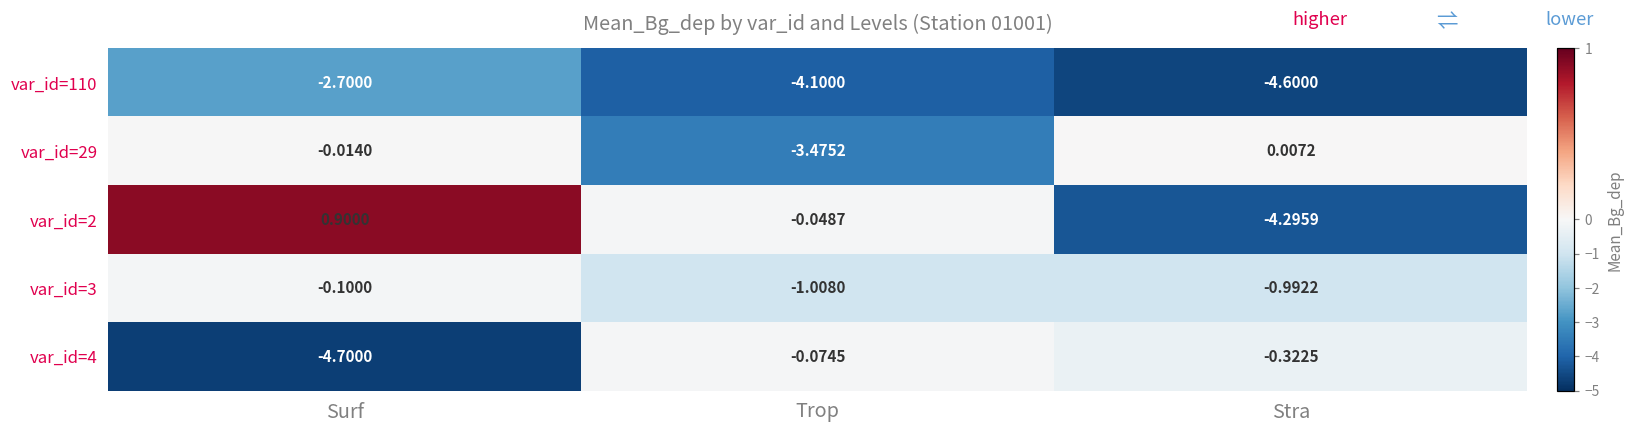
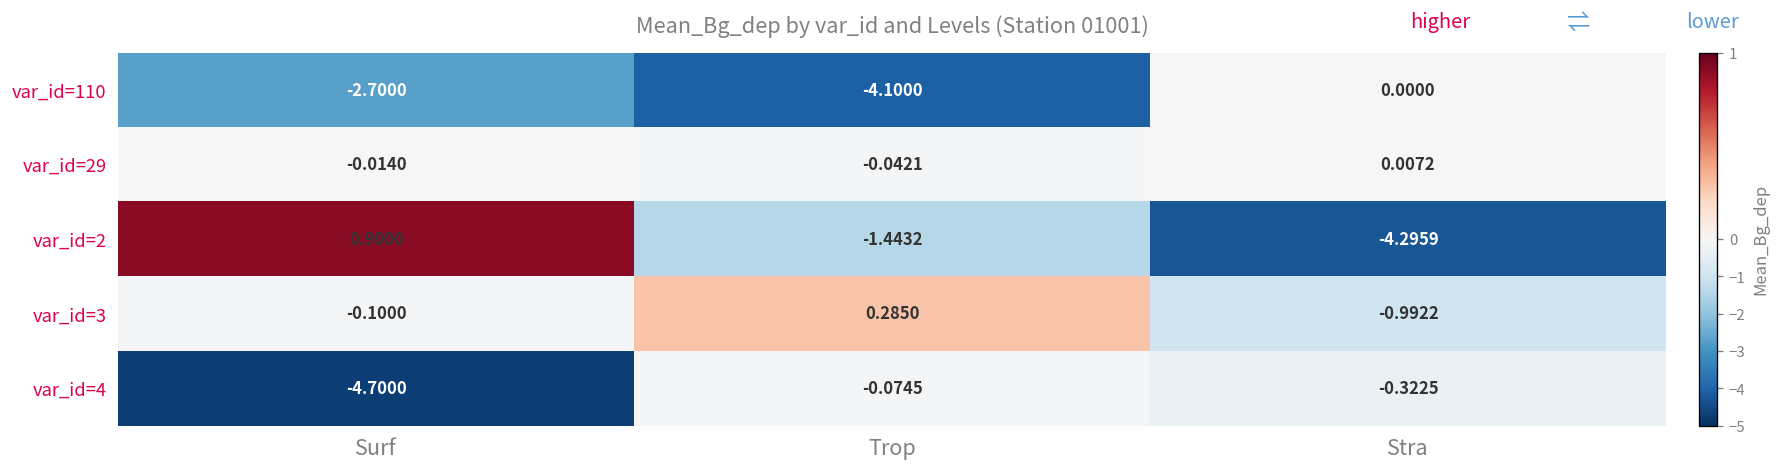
  {
    "var_id=110": {
      "Surf": -2.7000,
      "Trop": -4.1000,
-     "Stra": -4.6000
+     "Stra": 0.0000
    },
    "var_id=29": {
      "Surf": -0.0140,
-     "Trop": -3.4752,
+     "Trop": -0.0421,
      "Stra": 0.0072
    },
    "var_id=2": {
      "Surf": 0.9000,
-     "Trop": -0.0487,
+     "Trop": -1.4432,
      "Stra": -4.2959
    },
    "var_id=3": {
      "Surf": -0.1000,
-     "Trop": -1.0080,
+     "Trop": 0.2850,
      "Stra": -0.9922
    },
    "var_id=4": {
      "Surf": -4.7000,
      "Trop": -0.0745,
      "Stra": -0.3225
    }
  }
